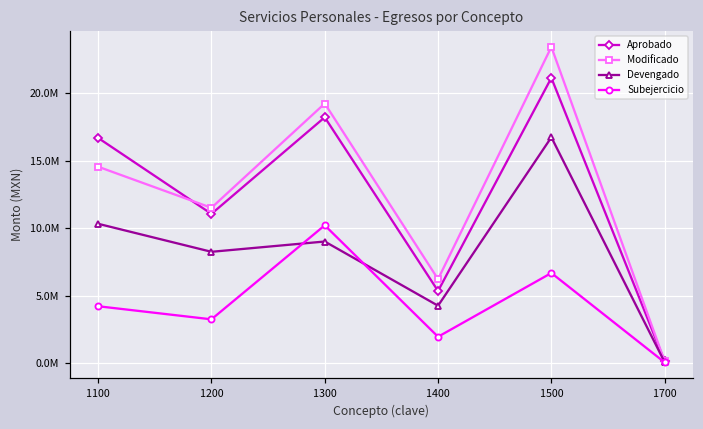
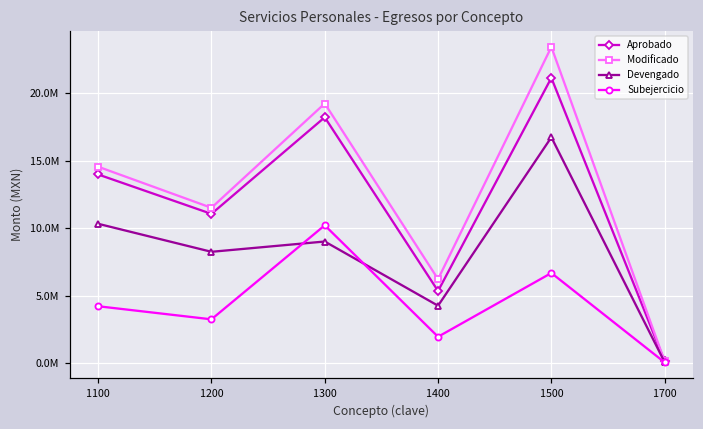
  {
    "Aprobado": {
-     "1100": 16700000,
+     "1100": 14000000,
      "1200": 11100000,
      "1300": 18200000,
      "1400": 5400000,
      "1500": 21200000
    },
    "Modificado": {
      "1100": 14600000,
      "1200": 11500000,
      "1300": 19300000,
      "1400": 6200000,
      "1500": 23400000
    },
    "Devengado": {
      "1100": 10300000,
      "1200": 8300000,
      "1300": 9000000,
      "1400": 4300000,
      "1500": 16800000
    },
    "Subejercicio": {
      "1100": 4200000,
      "1200": 3300000,
      "1300": 10200000,
      "1400": 2000000,
      "1500": 6700000
    }
  }
